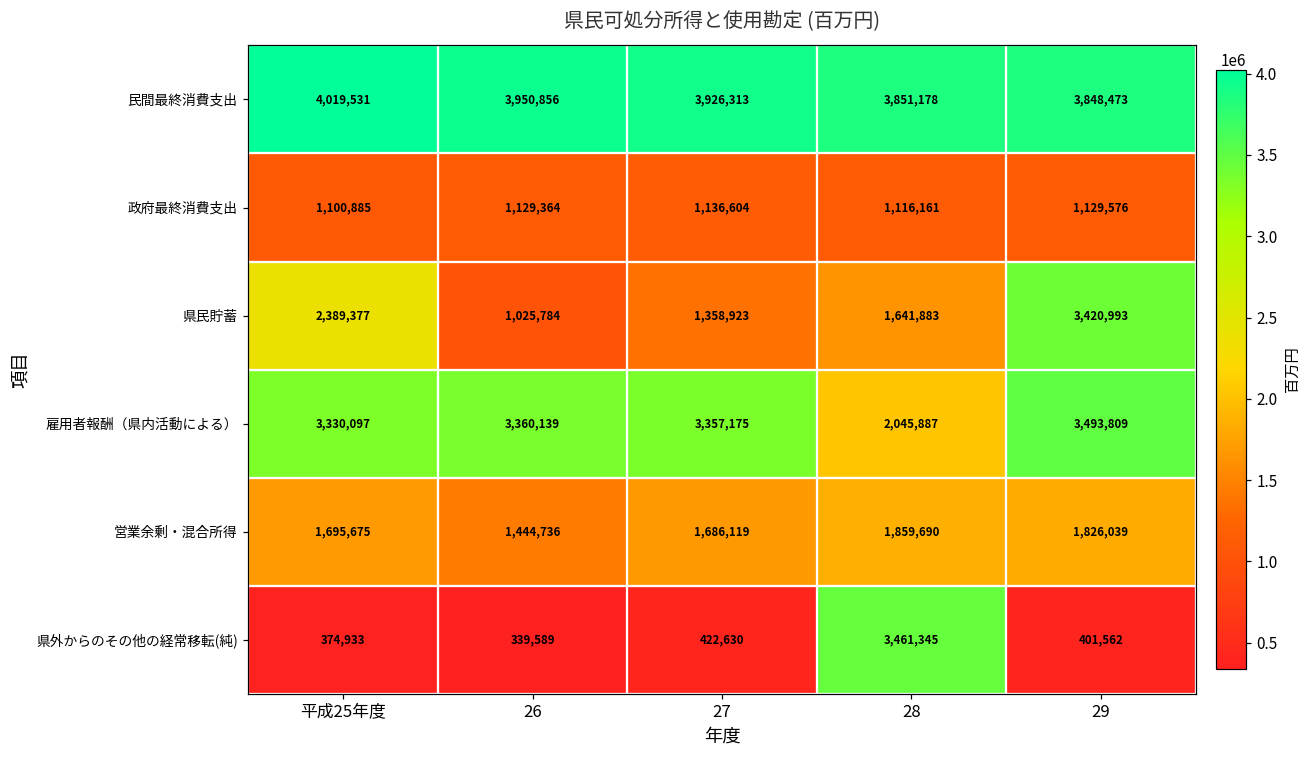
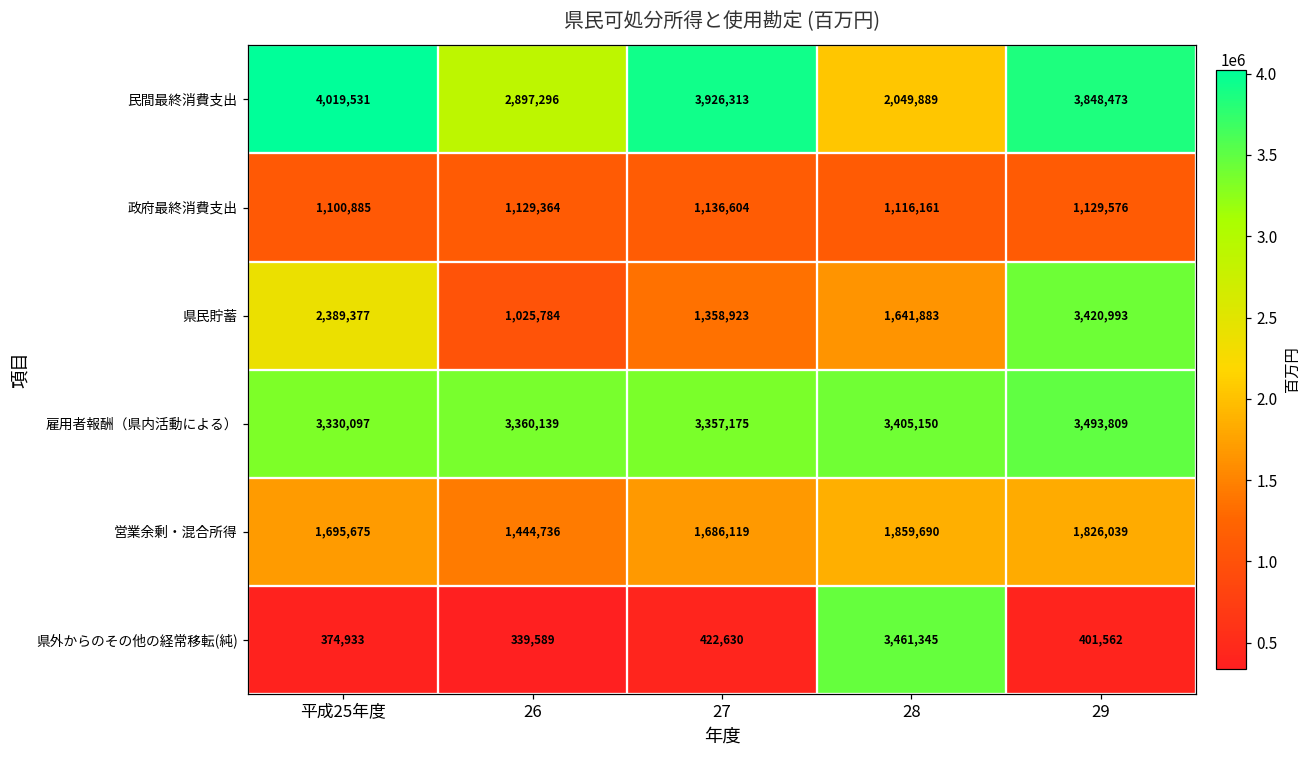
  {
    "民間最終消費支出": {
      "平成25年度": "4,019,531",
-     "26": "3,950,856",
+     "26": "2,897,296",
      "27": "3,926,313",
-     "28": "3,851,178",
+     "28": "2,049,889",
      "29": "3,848,473"
    },
    "政府最終消費支出": {
      "平成25年度": "1,100,885",
      "26": "1,129,364",
      "27": "1,136,604",
      "28": "1,116,161",
      "29": "1,129,576"
    },
    "県民貯蓄": {
      "平成25年度": "2,389,377",
      "26": "1,025,784",
      "27": "1,358,923",
      "28": "1,641,883",
      "29": "3,420,993"
    },
    "雇用者報酬（県内活動による）": {
      "平成25年度": "3,330,097",
      "26": "3,360,139",
      "27": "3,357,175",
-     "28": "2,045,887",
+     "28": "3,405,150",
      "29": "3,493,809"
    },
    "営業余剰・混合所得": {
      "平成25年度": "1,695,675",
      "26": "1,444,736",
      "27": "1,686,119",
      "28": "1,859,690",
      "29": "1,826,039"
    },
    "県外からのその他の経常移転(純)": {
      "平成25年度": "374,933",
      "26": "339,589",
      "27": "422,630",
      "28": "3,461,345",
      "29": "401,562"
    }
  }
